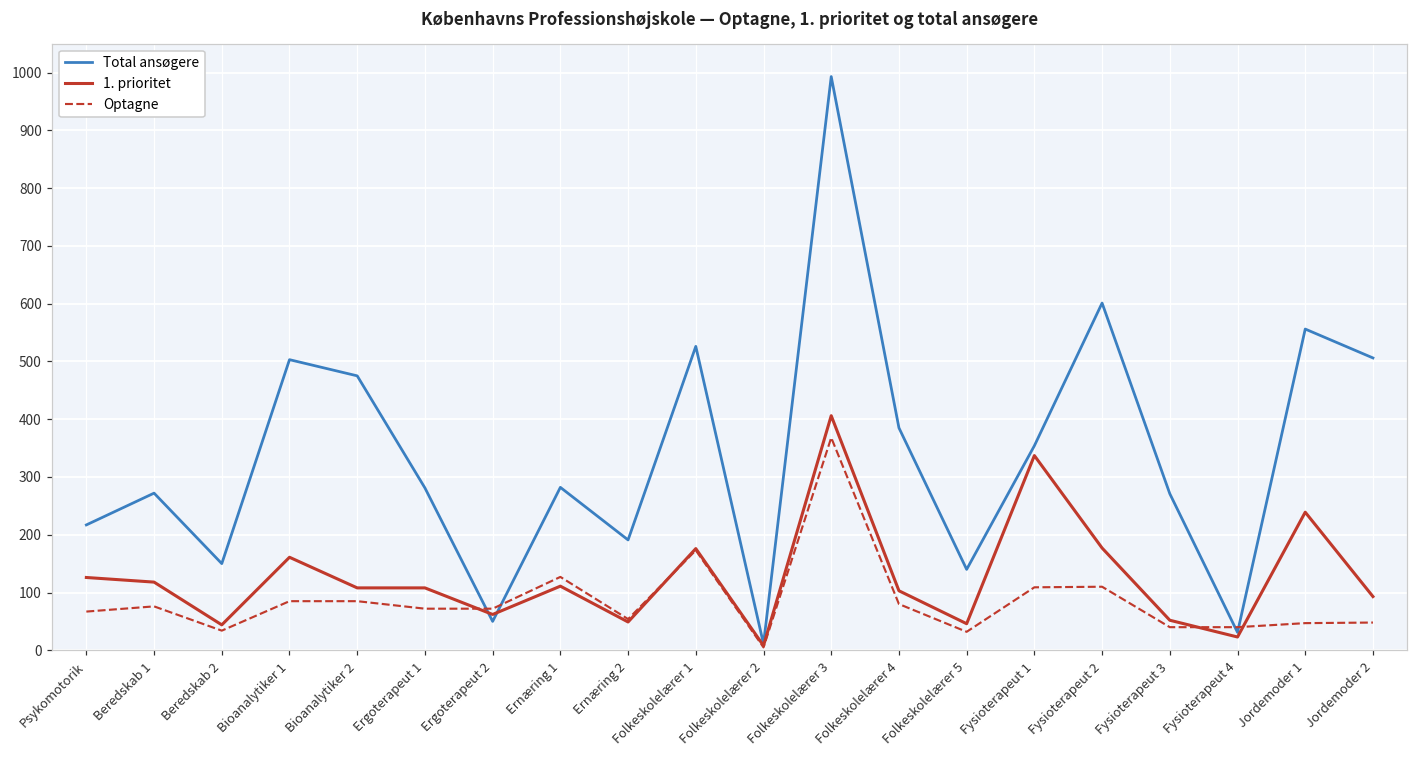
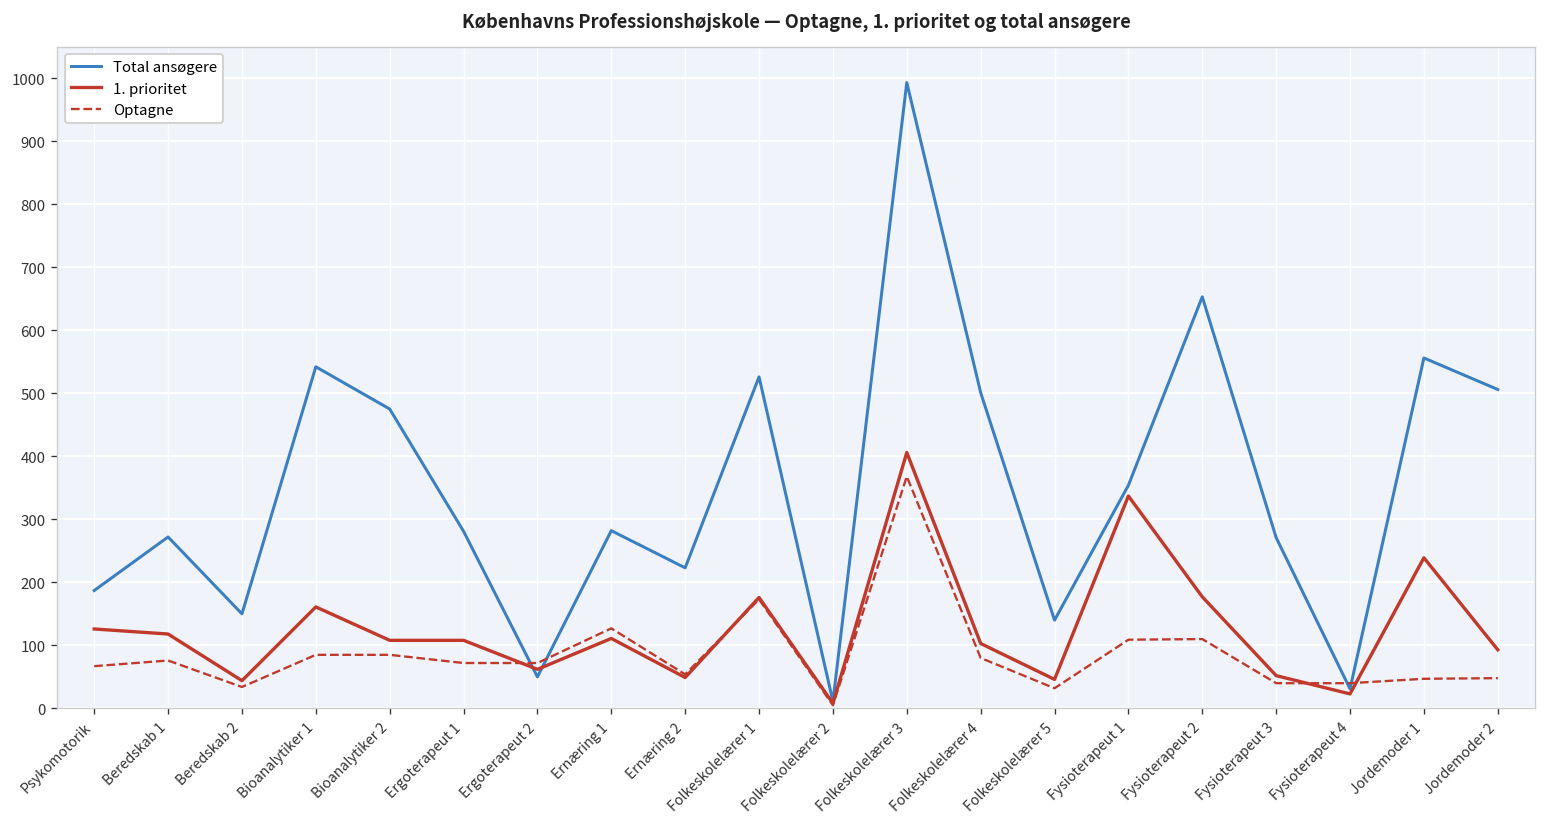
  {
    "Total ansøgere": {
-     "Psykomotorik": 220,
+     "Psykomotorik": 190,
      "Beredskab 1": 270,
      "Beredskab 2": 150,
-     "Bioanalytiker 1": 500,
+     "Bioanalytiker 1": 540,
      "Bioanalytiker 2": 480,
      "Ergoterapeut 1": 280,
      "Ergoterapeut 2": 50,
      "Ernæring 1": 280,
-     "Ernæring 2": 190,
+     "Ernæring 2": 220,
      "Folkeskolelærer 1": 530,
      "Folkeskolelærer 3": 990,
-     "Folkeskolelærer 4": 390,
+     "Folkeskolelærer 4": 500,
      "Folkeskolelærer 5": 140,
      "Fysioterapeut 1": 350,
-     "Fysioterapeut 2": 600,
+     "Fysioterapeut 2": 650,
      "Fysioterapeut 3": 270,
      "Fysioterapeut 4": 30,
      "Jordemoder 1": 560,
      "Jordemoder 2": 510
    }
  }
